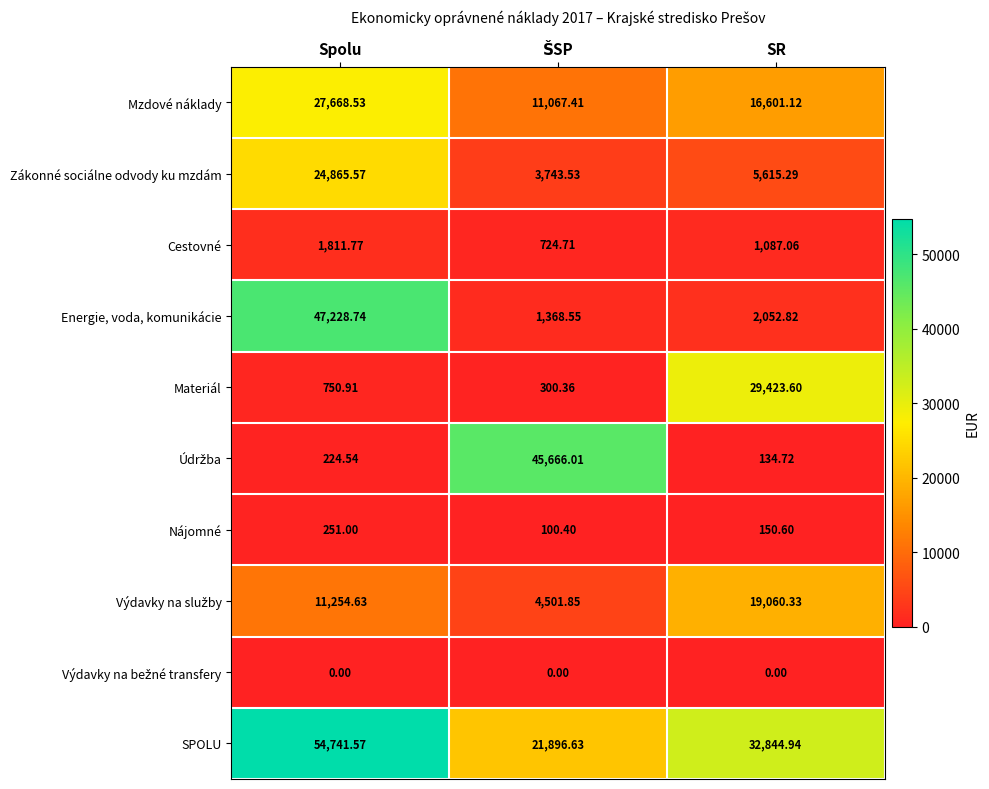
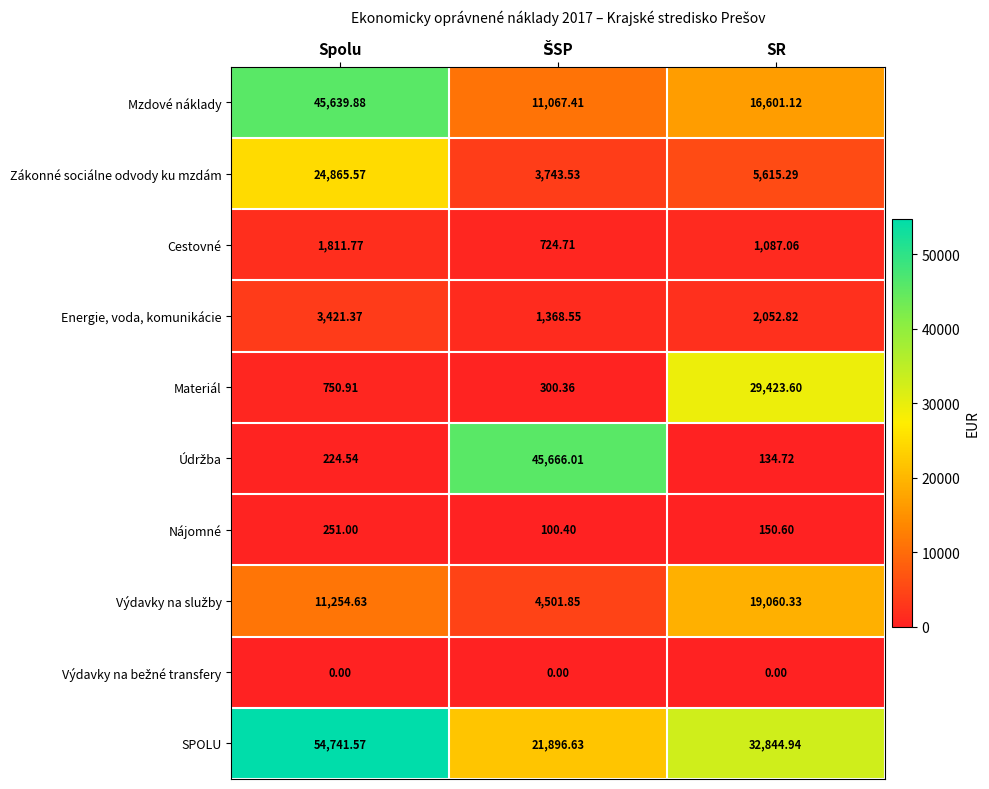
  {
    "Mzdové náklady": {
-     "Spolu": "27,668.53",
+     "Spolu": "45,639.88",
      "ŠSP": "11,067.41",
      "SR": "16,601.12"
    },
    "Zákonné sociálne odvody ku mzdám": {
      "Spolu": "24,865.57",
      "ŠSP": "3,743.53",
      "SR": "5,615.29"
    },
    "Cestovné": {
      "Spolu": "1,811.77",
      "ŠSP": "724.71",
      "SR": "1,087.06"
    },
    "Energie, voda, komunikácie": {
-     "Spolu": "47,228.74",
+     "Spolu": "3,421.37",
      "ŠSP": "1,368.55",
      "SR": "2,052.82"
    },
    "Materiál": {
      "Spolu": "750.91",
      "ŠSP": "300.36",
      "SR": "29,423.60"
    },
    "Údržba": {
      "Spolu": "224.54",
      "ŠSP": "45,666.01",
      "SR": "134.72"
    },
    "Nájomné": {
      "Spolu": "251.00",
      "ŠSP": "100.40",
      "SR": "150.60"
    },
    "Výdavky na služby": {
      "Spolu": "11,254.63",
      "ŠSP": "4,501.85",
      "SR": "19,060.33"
    },
    "Výdavky na bežné transfery": {
      "Spolu": "0.00",
      "ŠSP": "0.00",
      "SR": "0.00"
    },
    "SPOLU": {
      "Spolu": "54,741.57",
      "ŠSP": "21,896.63",
      "SR": "32,844.94"
    }
  }
